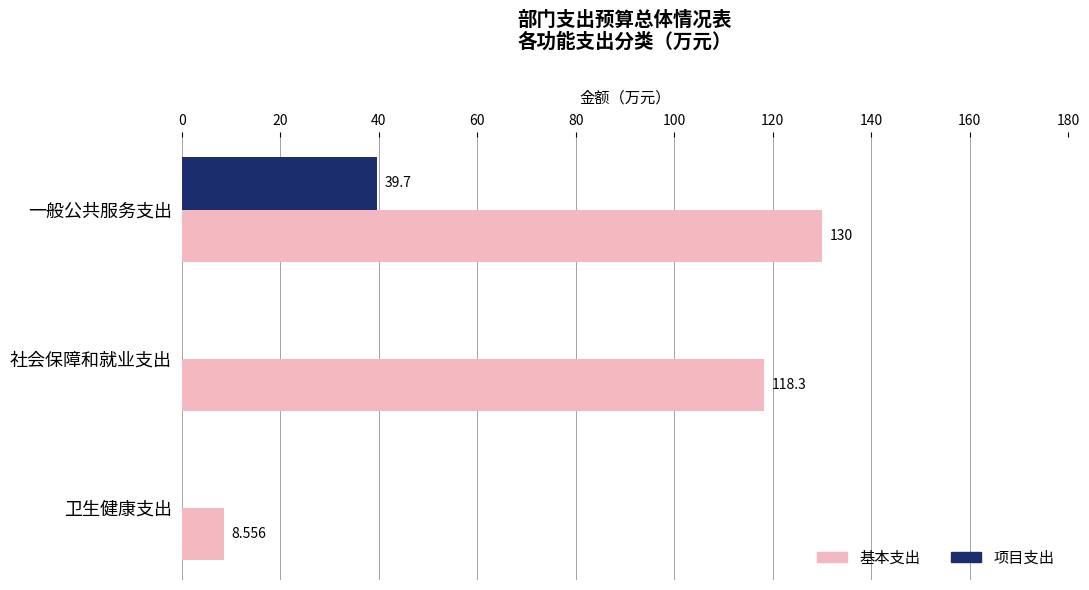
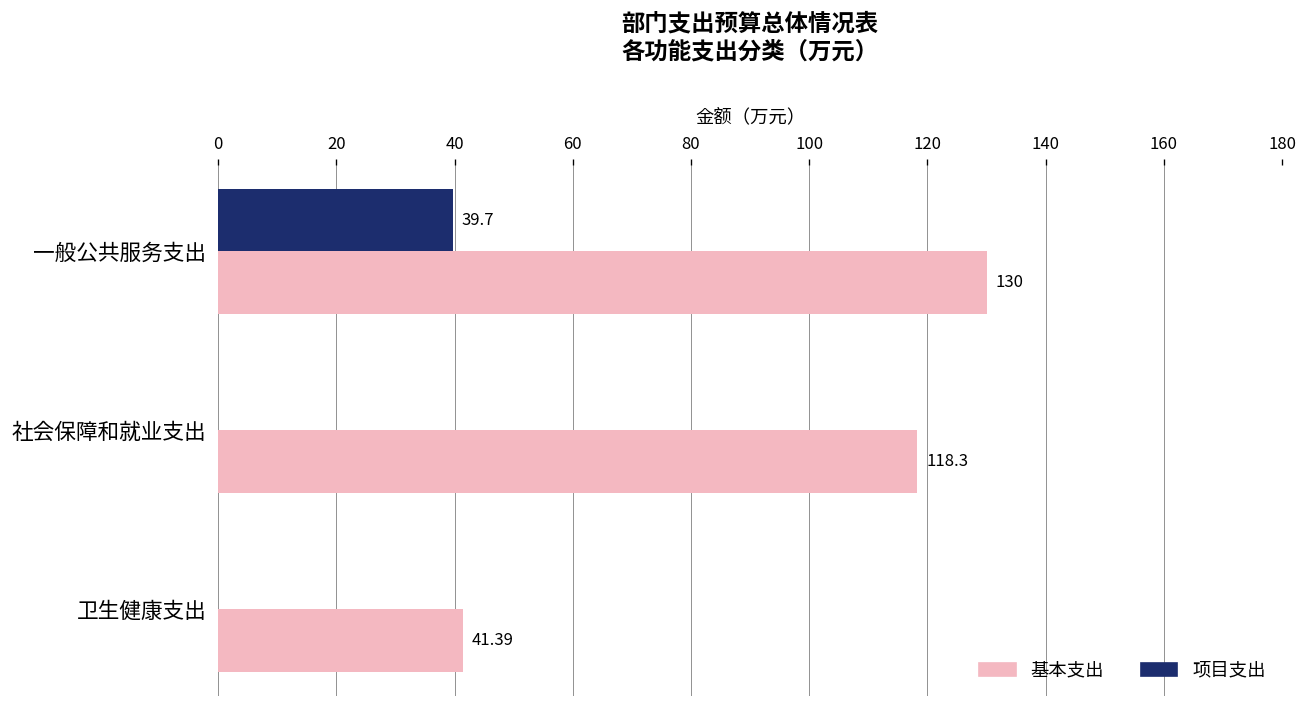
  {
    "基本支出": {
      "一般公共服务支出": 130,
      "社会保障和就业支出": 118.3,
-     "卫生健康支出": 8.556
+     "卫生健康支出": 41.39
    },
    "项目支出": {
      "一般公共服务支出": 39.7
    }
  }
